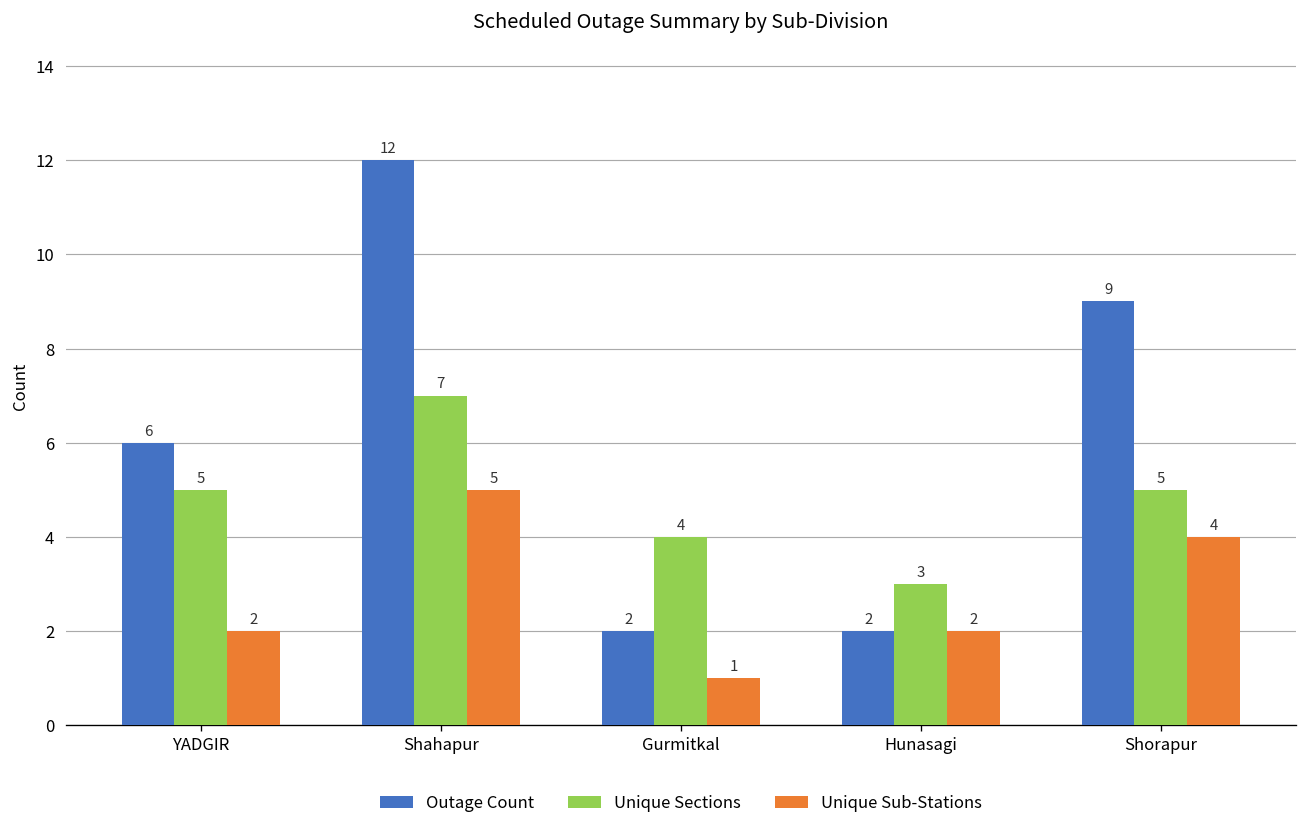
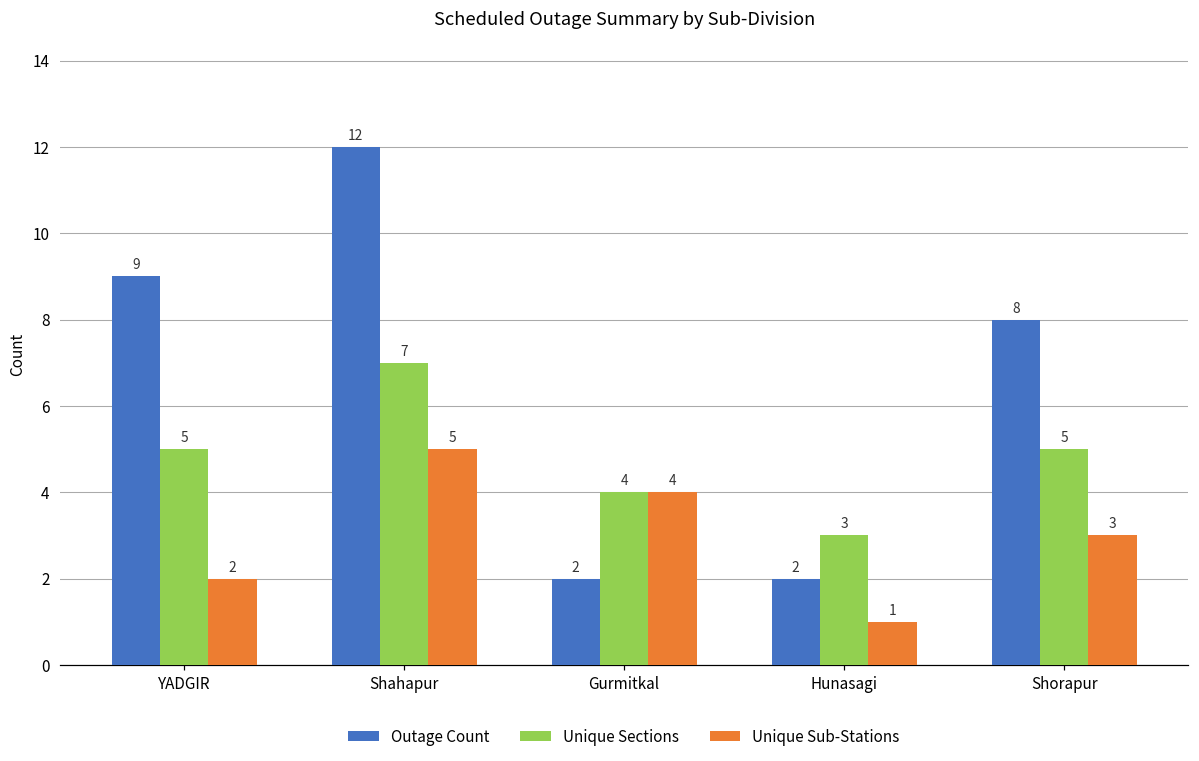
  {
    "Outage Count": {
-     "YADGIR": 6,
+     "YADGIR": 9,
      "Shahapur": 12,
      "Gurmitkal": 2,
      "Hunasagi": 2,
-     "Shorapur": 9
+     "Shorapur": 8
    },
    "Unique Sections": {
      "YADGIR": 5,
      "Shahapur": 7,
      "Gurmitkal": 4,
      "Hunasagi": 3,
      "Shorapur": 5
    },
    "Unique Sub-Stations": {
      "YADGIR": 2,
      "Shahapur": 5,
-     "Gurmitkal": 1,
-     "Hunasagi": 2,
-     "Shorapur": 4
+     "Gurmitkal": 4,
+     "Hunasagi": 1,
+     "Shorapur": 3
    }
  }
